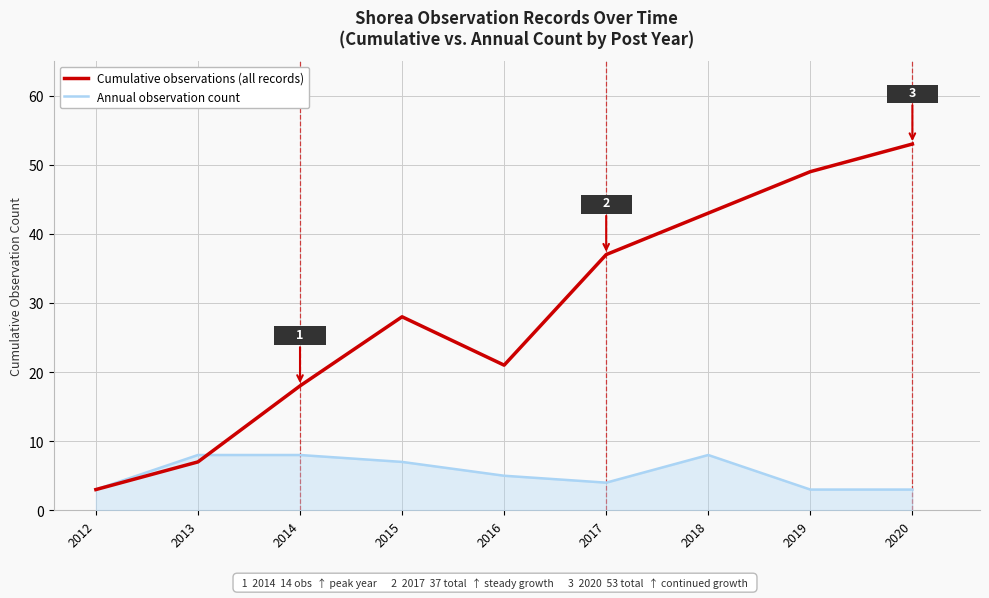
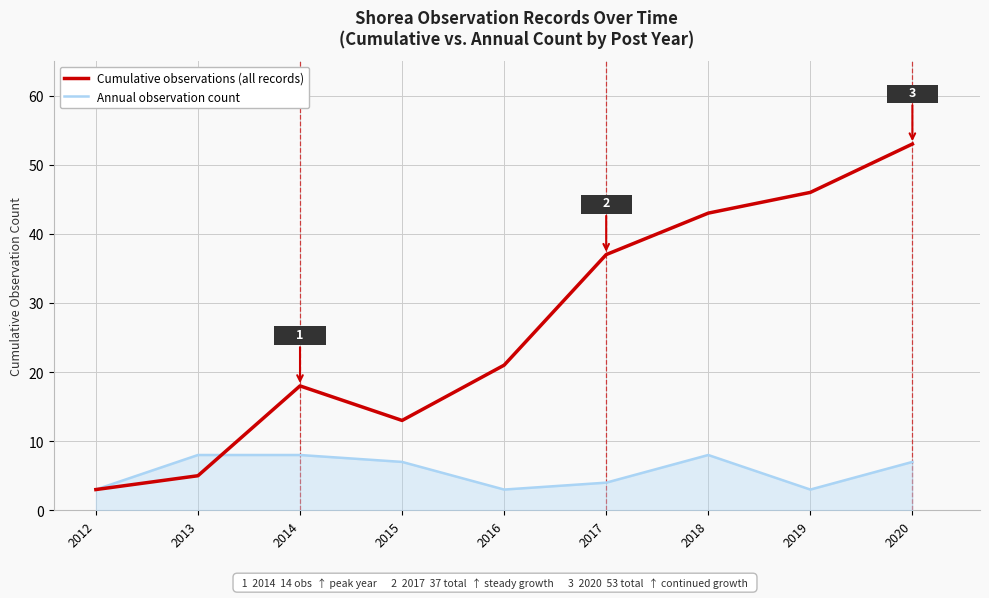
  {
    "Cumulative observations (all records)": {
-     "2013": 7,
+     "2013": 5,
      "2014": 18,
-     "2015": 28,
+     "2015": 13,
      "2016": 21,
      "2017": 37,
      "2018": 43,
-     "2019": 49,
+     "2019": 46,
      "2020": 53
    },
    "Annual observation count": {
      "2013": 8,
      "2014": 8,
      "2015": 7,
-     "2016": 5,
+     "2016": 3,
      "2017": 4,
      "2018": 8,
      "2019": 3,
-     "2020": 3
+     "2020": 7
    }
  }
